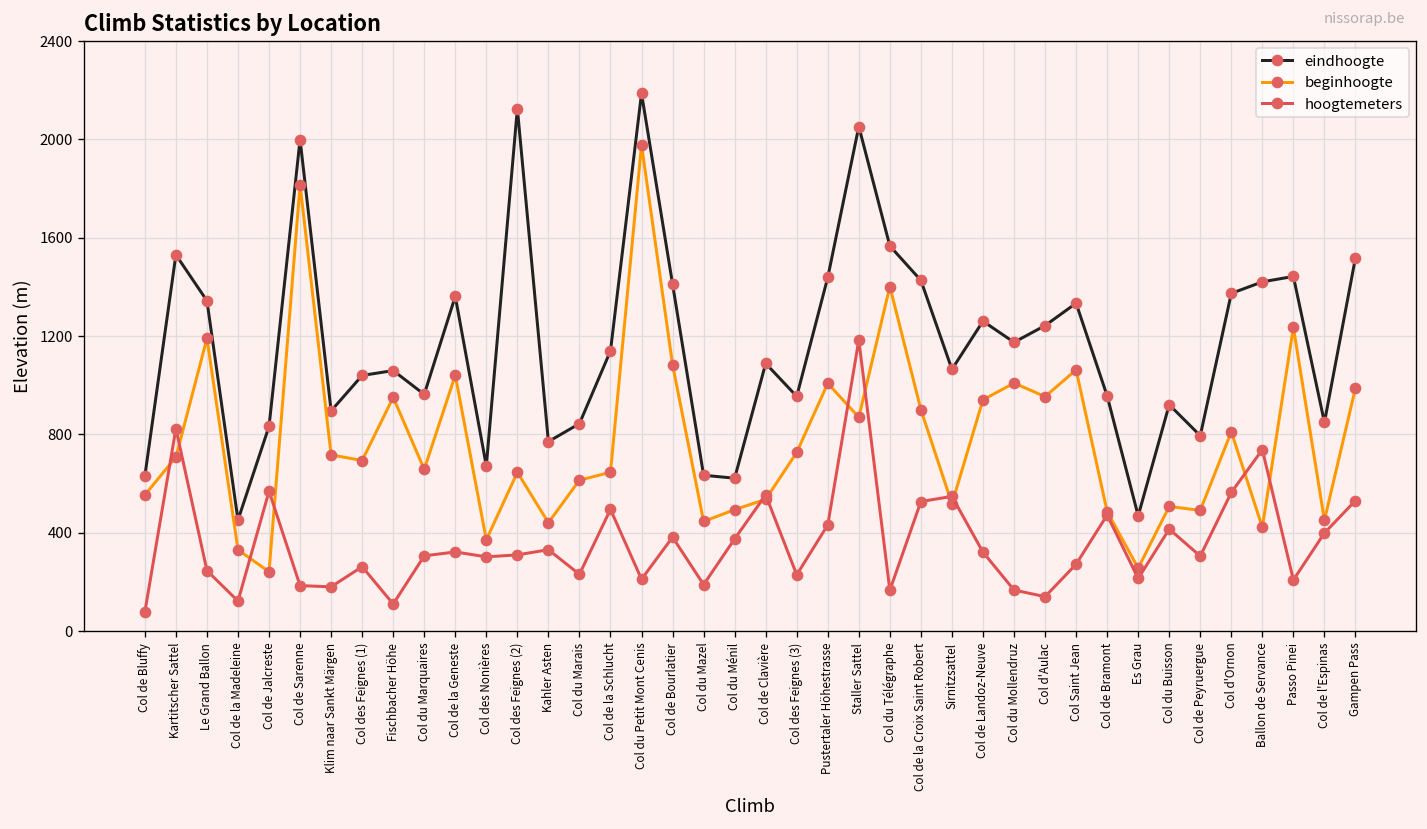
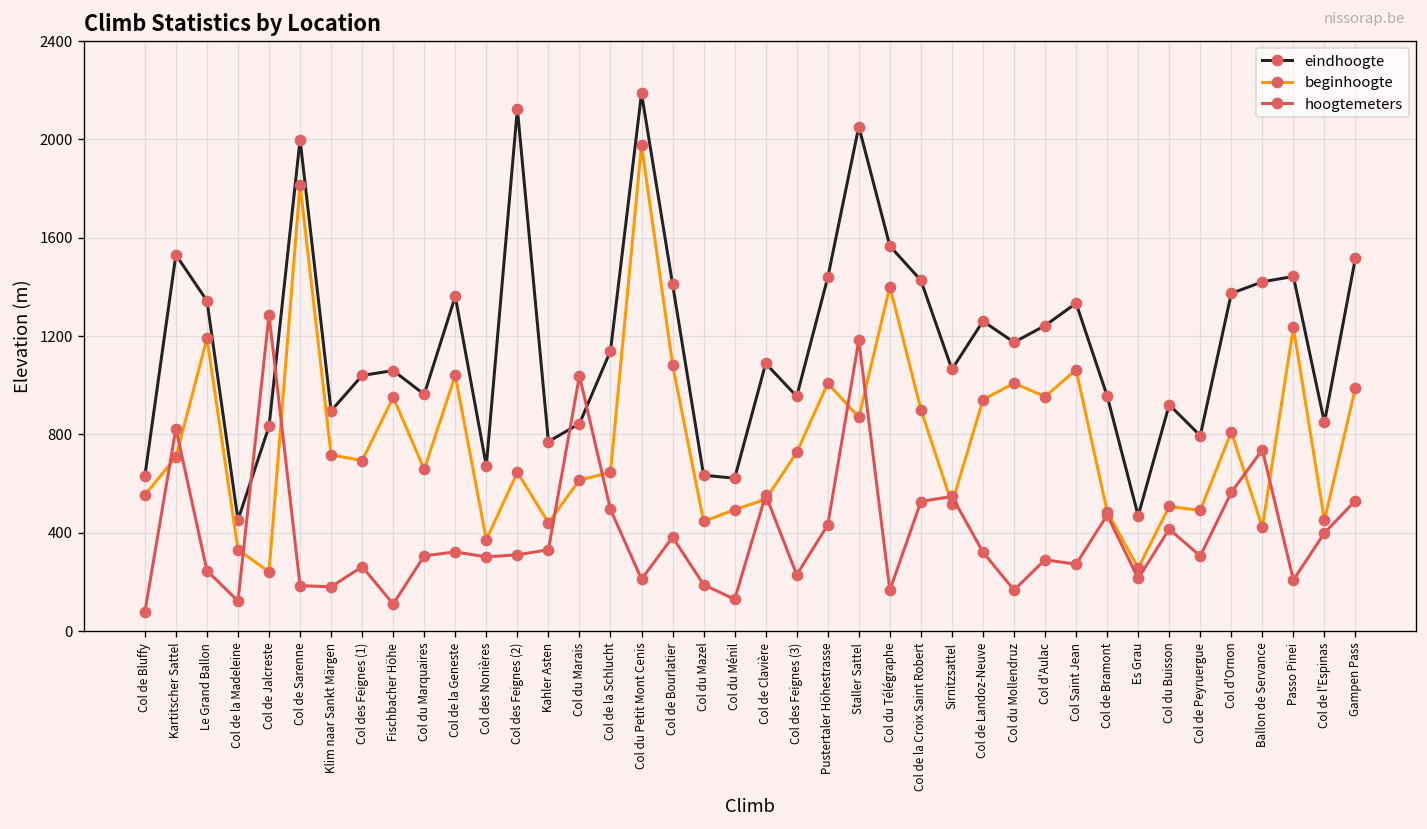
  {
    "eindhoogte": {
      "Col de Bluffy": 630,
      "Kartitscher Sattel": 1530,
      "Le Grand Ballon": 1340,
      "Col de la Madeleine": 450,
      "Col de Jalcreste": 830,
      "Col de Sarenne": 2000,
      "Klim naar Sankt Märgen": 900,
      "Col des Feignes (1)": 1040,
      "Fischbacher Höhe": 1060,
      "Col du Marquaires": 960,
      "Col de la Geneste": 1360,
      "Col des Nonières": 670,
      "Col des Feignes (2)": 2130,
      "Kahler Asten": 770,
      "Col du Marais": 840,
      "Col de la Schlucht": 1140,
      "Col du Petit Mont Cenis": 2190,
      "Col de Bourlatier": 1410,
      "Col du Mazel": 630,
      "Col du Ménil": 620,
      "Col de Clavière": 1090,
      "Col des Feignes (3)": 950,
      "Pustertaler Höhestrasse": 1440,
      "Staller Sattel": 2050,
      "Col du Télégraphe": 1570,
      "Col de la Croix Saint Robert": 1430,
      "Sirnitzsattel": 1060,
      "Col de Landoz-Neuve": 1260,
      "Col du Mollendruz": 1170,
      "Col d'Aulac": 1240,
      "Col Saint Jean": 1330,
      "Col de Bramont": 960,
      "Es Grau": 470,
      "Col du Buisson": 920,
      "Col de Peyruergue": 790,
      "Col d'Ornon": 1370,
      "Ballon de Servance": 1420,
      "Passo Pinei": 1440,
      "Col de l'Espinas": 850,
      "Gampen Pass": 1520
    },
    "beginhoogte": {
      "Col de Bluffy": 550,
      "Kartitscher Sattel": 710,
      "Le Grand Ballon": 1190,
      "Col de la Madeleine": 330,
      "Col de Jalcreste": 240,
      "Col de Sarenne": 1820,
      "Klim naar Sankt Märgen": 720,
      "Col des Feignes (1)": 690,
      "Fischbacher Höhe": 950,
      "Col du Marquaires": 660,
      "Col de la Geneste": 1040,
      "Col des Nonières": 370,
      "Col des Feignes (2)": 650,
      "Kahler Asten": 440,
      "Col du Marais": 610,
      "Col de la Schlucht": 650,
      "Col du Petit Mont Cenis": 1980,
      "Col de Bourlatier": 1080,
      "Col du Mazel": 450,
      "Col du Ménil": 490,
      "Col de Clavière": 540,
      "Col des Feignes (3)": 730,
      "Pustertaler Höhestrasse": 1010,
      "Staller Sattel": 870,
      "Col du Télégraphe": 1400,
      "Col de la Croix Saint Robert": 900,
      "Sirnitzsattel": 520,
      "Col de Landoz-Neuve": 940,
      "Col du Mollendruz": 1010,
      "Col d'Aulac": 950,
      "Col Saint Jean": 1060,
      "Col de Bramont": 490,
      "Es Grau": 260,
      "Col du Buisson": 510,
      "Col de Peyruergue": 490,
      "Col d'Ornon": 810,
      "Ballon de Servance": 420,
      "Passo Pinei": 1240,
      "Col de l'Espinas": 450,
      "Gampen Pass": 990
    },
    "hoogtemeters": {
      "Col de Bluffy": 80,
      "Kartitscher Sattel": 820,
      "Le Grand Ballon": 250,
      "Col de la Madeleine": 120,
-     "Col de Jalcreste": 570,
+     "Col de Jalcreste": 1290,
      "Col de Sarenne": 180,
      "Klim naar Sankt Märgen": 180,
      "Col des Feignes (1)": 260,
      "Fischbacher Höhe": 110,
      "Col du Marquaires": 310,
      "Col de la Geneste": 320,
      "Col des Nonières": 300,
      "Col des Feignes (2)": 310,
      "Kahler Asten": 330,
-     "Col du Marais": 230,
+     "Col du Marais": 1040,
      "Col de la Schlucht": 490,
      "Col du Petit Mont Cenis": 210,
      "Col de Bourlatier": 380,
      "Col du Mazel": 190,
-     "Col du Ménil": 370,
+     "Col du Ménil": 130,
      "Col de Clavière": 550,
      "Col des Feignes (3)": 230,
      "Pustertaler Höhestrasse": 430,
      "Staller Sattel": 1180,
      "Col du Télégraphe": 170,
      "Col de la Croix Saint Robert": 530,
      "Sirnitzsattel": 550,
      "Col de Landoz-Neuve": 320,
      "Col du Mollendruz": 170,
-     "Col d'Aulac": 140,
+     "Col d'Aulac": 290,
      "Col Saint Jean": 270,
      "Col de Bramont": 470,
      "Es Grau": 210,
      "Col du Buisson": 410,
      "Col de Peyruergue": 300,
      "Col d'Ornon": 560,
      "Ballon de Servance": 740,
      "Passo Pinei": 210,
      "Col de l'Espinas": 400,
      "Gampen Pass": 530
    }
  }
